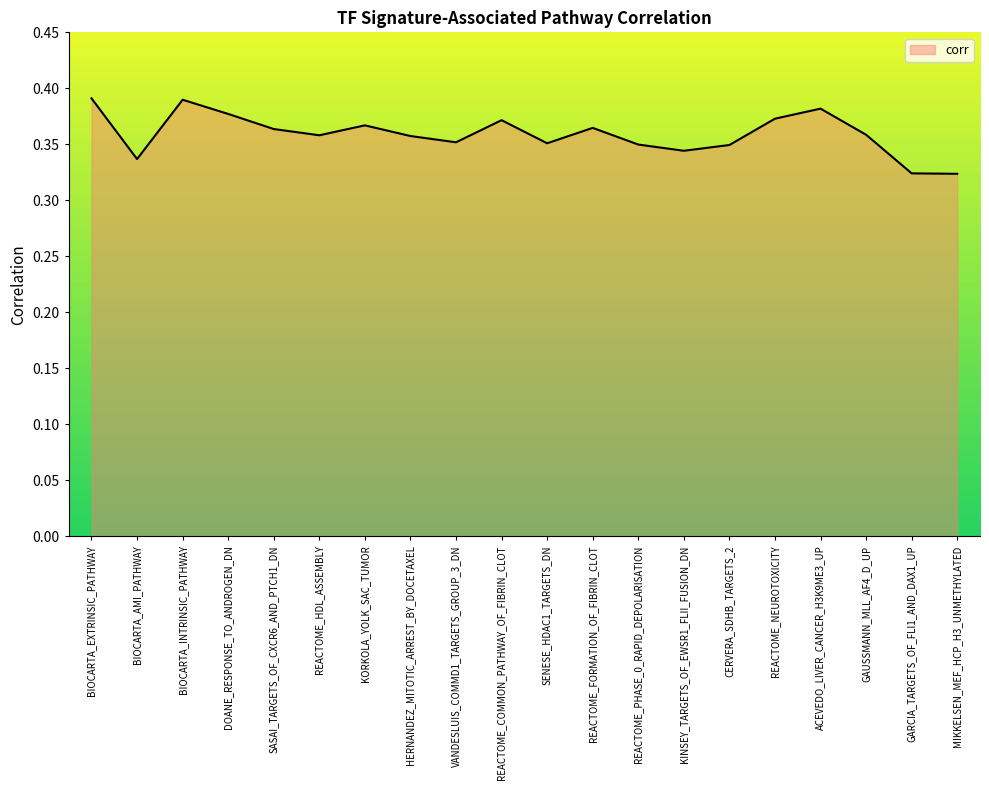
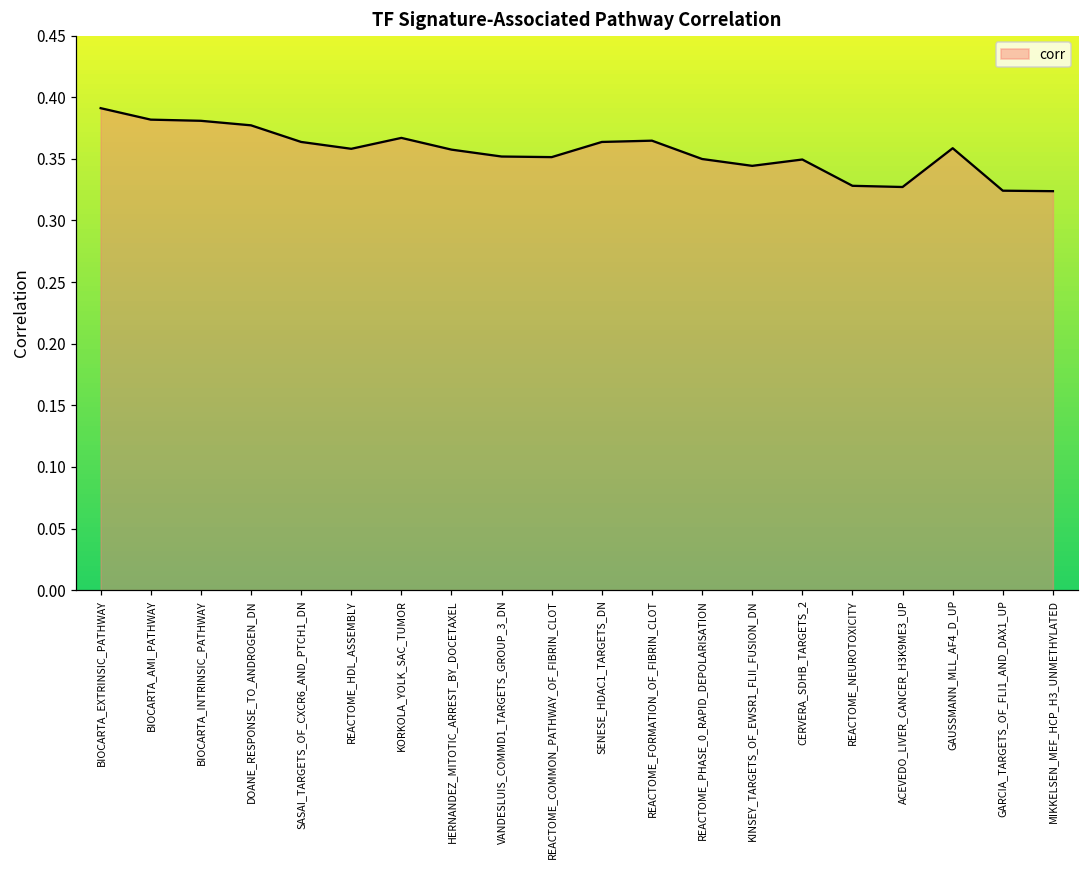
  {
    "BIOCARTA_EXTRINSIC_PATHWAY": 0.391,
-   "BIOCARTA_AMI_PATHWAY": 0.337,
-   "BIOCARTA_INTRINSIC_PATHWAY": 0.390,
+   "BIOCARTA_AMI_PATHWAY": 0.382,
+   "BIOCARTA_INTRINSIC_PATHWAY": 0.381,
    "DOANE_RESPONSE_TO_ANDROGEN_DN": 0.377,
    "SASAI_TARGETS_OF_CXCR6_AND_PTCH1_DN": 0.364,
    "REACTOME_HDL_ASSEMBLY": 0.358,
    "KORKOLA_YOLK_SAC_TUMOR": 0.367,
    "HERNANDEZ_MITOTIC_ARREST_BY_DOCETAXEL": 0.357,
    "VANDESLUIS_COMMD1_TARGETS_GROUP_3_DN": 0.352,
-   "REACTOME_COMMON_PATHWAY_OF_FIBRIN_CLOT": 0.372,
-   "SENESE_HDAC1_TARGETS_DN": 0.351,
+   "REACTOME_COMMON_PATHWAY_OF_FIBRIN_CLOT": 0.351,
+   "SENESE_HDAC1_TARGETS_DN": 0.364,
    "REACTOME_FORMATION_OF_FIBRIN_CLOT": 0.365,
    "REACTOME_PHASE_0_RAPID_DEPOLARISATION": 0.350,
    "KINSEY_TARGETS_OF_EWSR1_FLII_FUSION_DN": 0.344,
    "CERVERA_SDHB_TARGETS_2": 0.349,
-   "REACTOME_NEUROTOXICITY": 0.373,
-   "ACEVEDO_LIVER_CANCER_H3K9ME3_UP": 0.382,
+   "REACTOME_NEUROTOXICITY": 0.328,
+   "ACEVEDO_LIVER_CANCER_H3K9ME3_UP": 0.327,
    "GAUSSMANN_MLL_AF4_D_UP": 0.359,
    "GARCIA_TARGETS_OF_FLI1_AND_DAX1_UP": 0.324,
    "MIKKELSEN_MEF_HCP_H3_UNMETHYLATED": 0.324
  }
